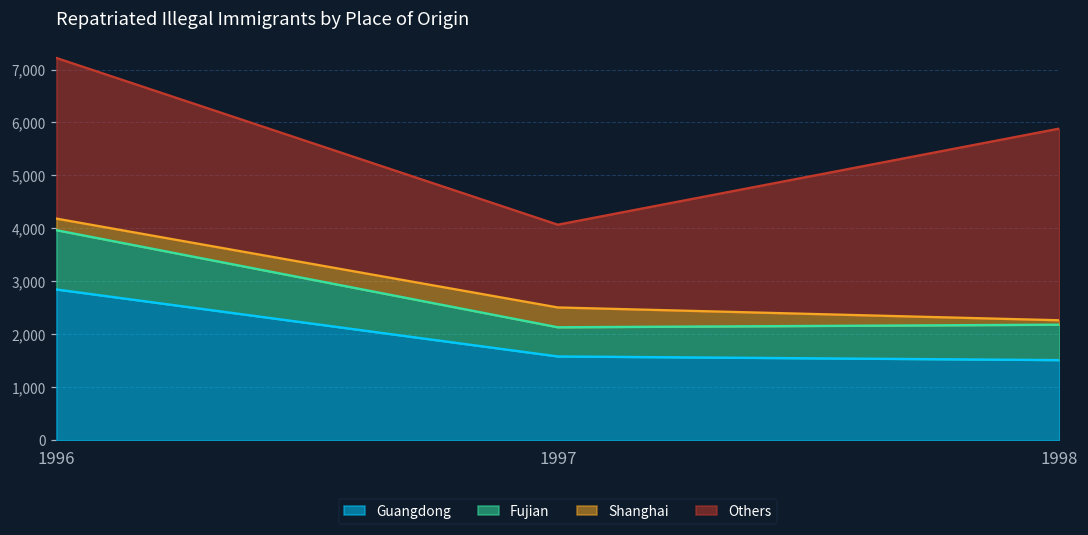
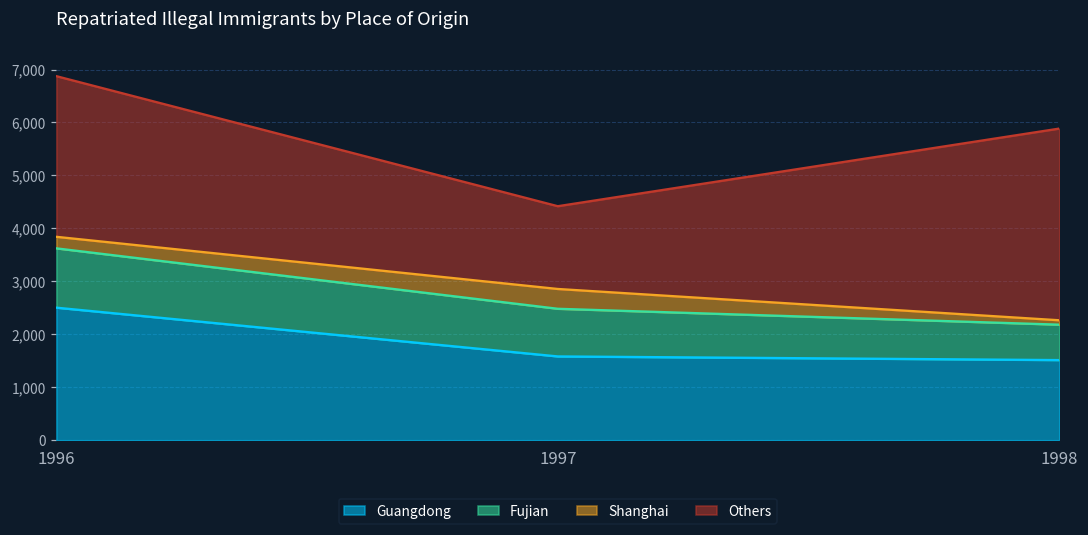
  {
    "Guangdong": {
-     "1996": "2,800",
+     "1996": "2,500",
      "1997": "1,600",
      "1998": "1,500"
    },
    "Fujian": {
      "1996": "1,100",
-     "1997": "600",
+     "1997": "900",
      "1998": "700"
    },
    "Shanghai": {
      "1996": "200",
      "1997": "400",
      "1998": "100"
    },
    "Others": {
      "1996": "3,000",
      "1997": "1,600",
      "1998": "3,600"
    }
  }
